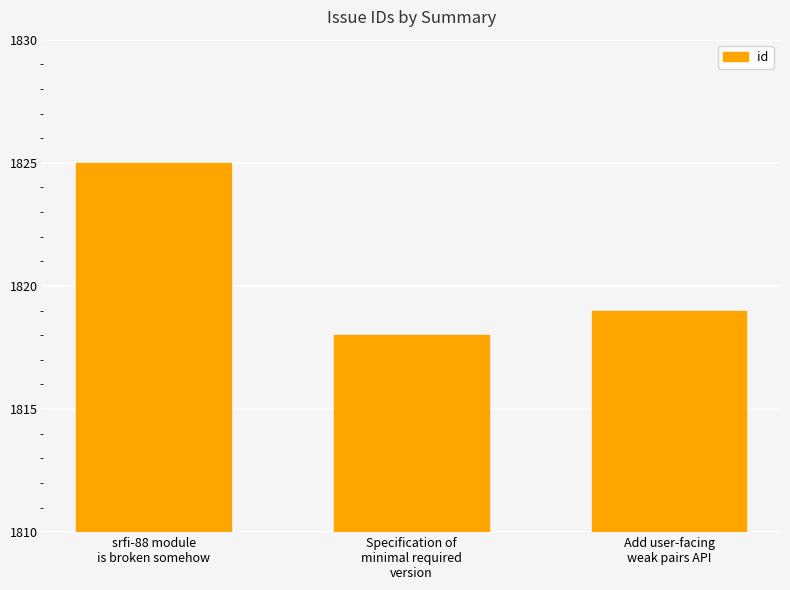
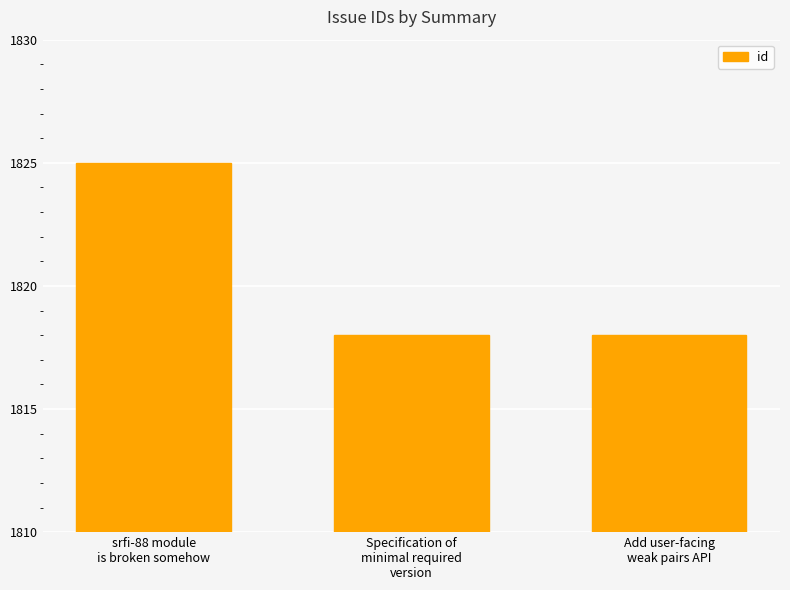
  {
    "srfi-88 module is broken somehow": 1825,
    "Specification of minimal required version": 1818,
-   "Add user-facing weak pairs API": 1819
+   "Add user-facing weak pairs API": 1818
  }
